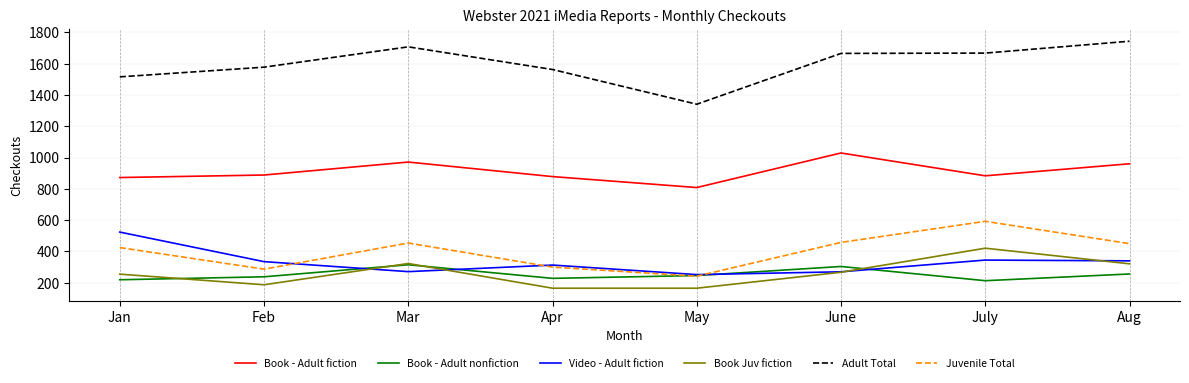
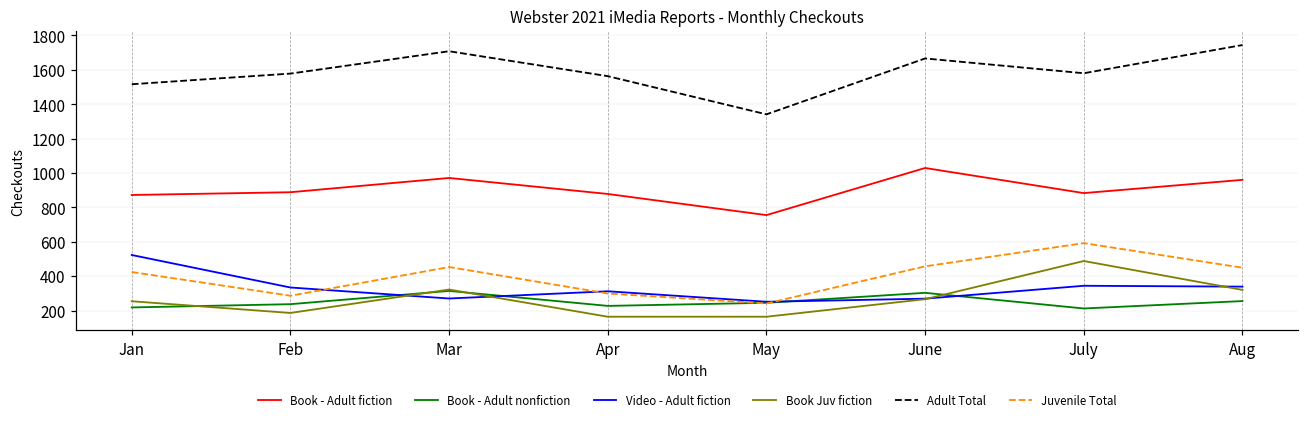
  {
    "Book - Adult fiction": {
      "Jan": 870,
      "Feb": 890,
      "Mar": 970,
      "Apr": 880,
-     "May": 810,
+     "May": 760,
      "June": 1030,
      "July": 880,
      "Aug": 960
    },
    "Book - Adult nonfiction": {
      "Jan": 220,
      "Feb": 240,
      "Apr": 230,
      "June": 300,
      "July": 210,
      "Aug": 260
    },
    "Video - Adult fiction": {
      "Jan": 520,
      "Feb": 330,
      "Mar": 270,
      "July": 340,
      "Aug": 340
    },
    "Book Juv fiction": {
      "Jan": 250,
      "Feb": 190,
      "Apr": 160,
      "May": 160,
-     "July": 420,
+     "July": 490,
      "Aug": 320
    },
    "Adult Total": {
      "Jan": 1520,
      "Feb": 1580,
      "Mar": 1710,
      "Apr": 1560,
      "May": 1340,
      "June": 1670,
-     "July": 1670,
+     "July": 1580,
      "Aug": 1740
    },
    "Juvenile Total": {
      "Jan": 420,
      "Feb": 290,
      "Mar": 450,
      "June": 460,
      "July": 590,
      "Aug": 450
    }
  }
